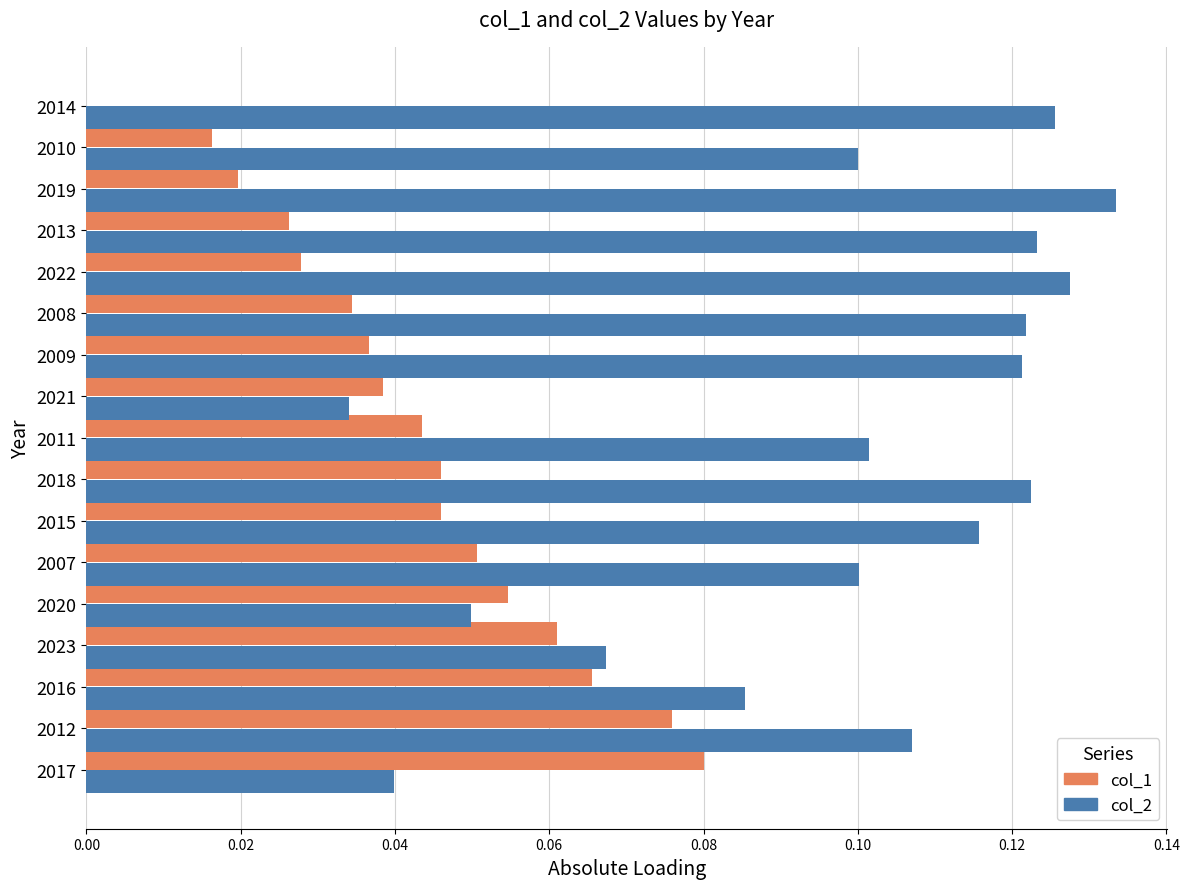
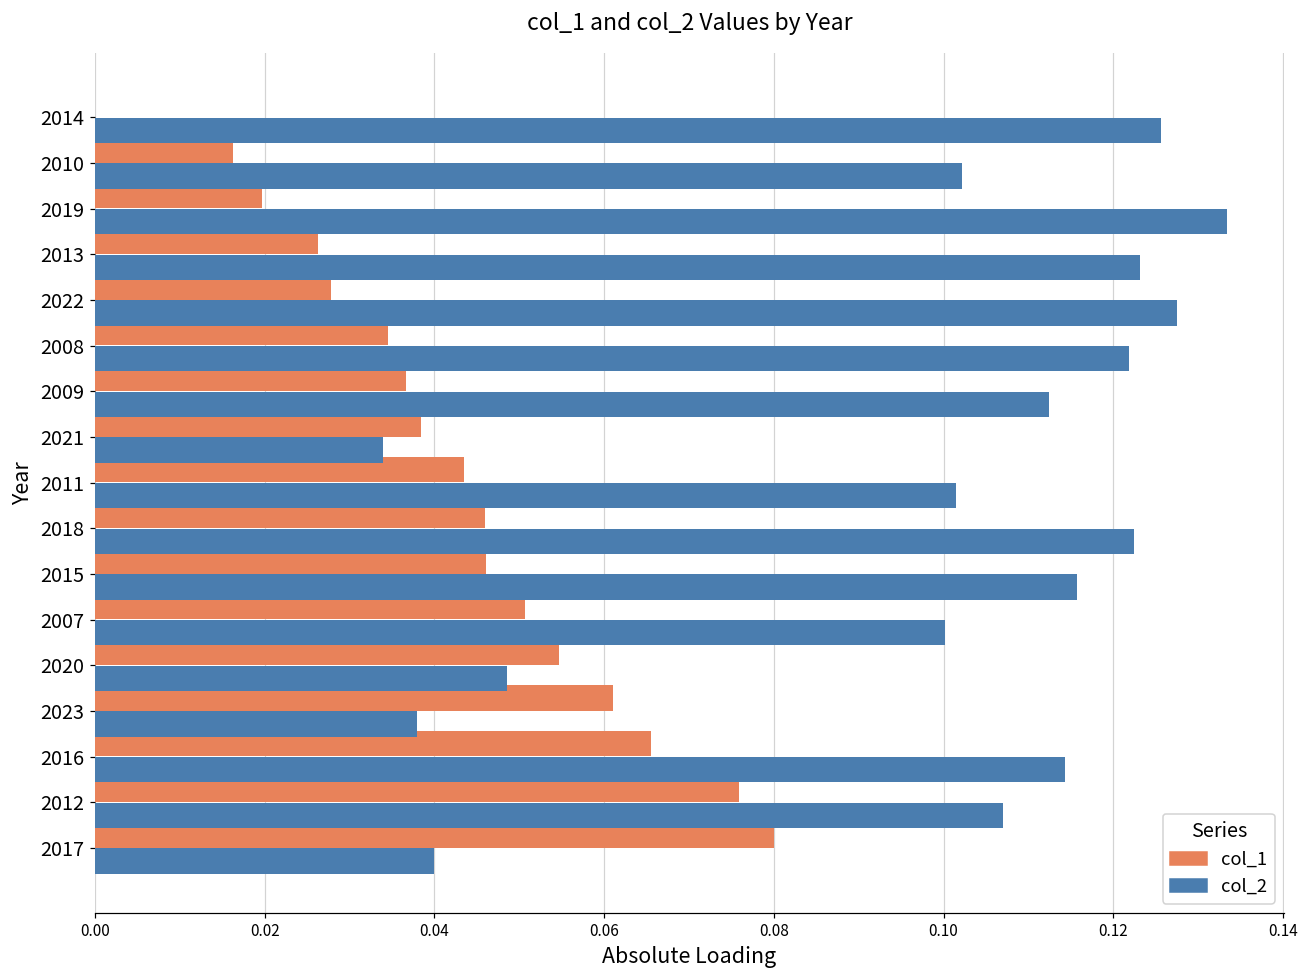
  {
    "col_1": {
      "2014": 0.000,
      "2010": 0.016,
      "2019": 0.020,
      "2013": 0.026,
      "2022": 0.028,
      "2008": 0.034,
      "2009": 0.037,
      "2021": 0.038,
      "2011": 0.043,
      "2018": 0.046,
      "2015": 0.046,
      "2007": 0.051,
      "2020": 0.055,
      "2023": 0.061,
      "2016": 0.065,
      "2012": 0.076,
      "2017": 0.080
    },
    "col_2": {
      "2014": 0.126,
-     "2010": 0.100,
+     "2010": 0.102,
      "2019": 0.133,
      "2013": 0.123,
      "2022": 0.128,
      "2008": 0.122,
-     "2009": 0.121,
+     "2009": 0.112,
      "2021": 0.034,
      "2011": 0.101,
      "2018": 0.122,
      "2015": 0.116,
      "2007": 0.100,
-     "2020": 0.050,
-     "2023": 0.067,
-     "2016": 0.085,
+     "2020": 0.049,
+     "2023": 0.038,
+     "2016": 0.114,
      "2012": 0.107,
      "2017": 0.040
    }
  }
